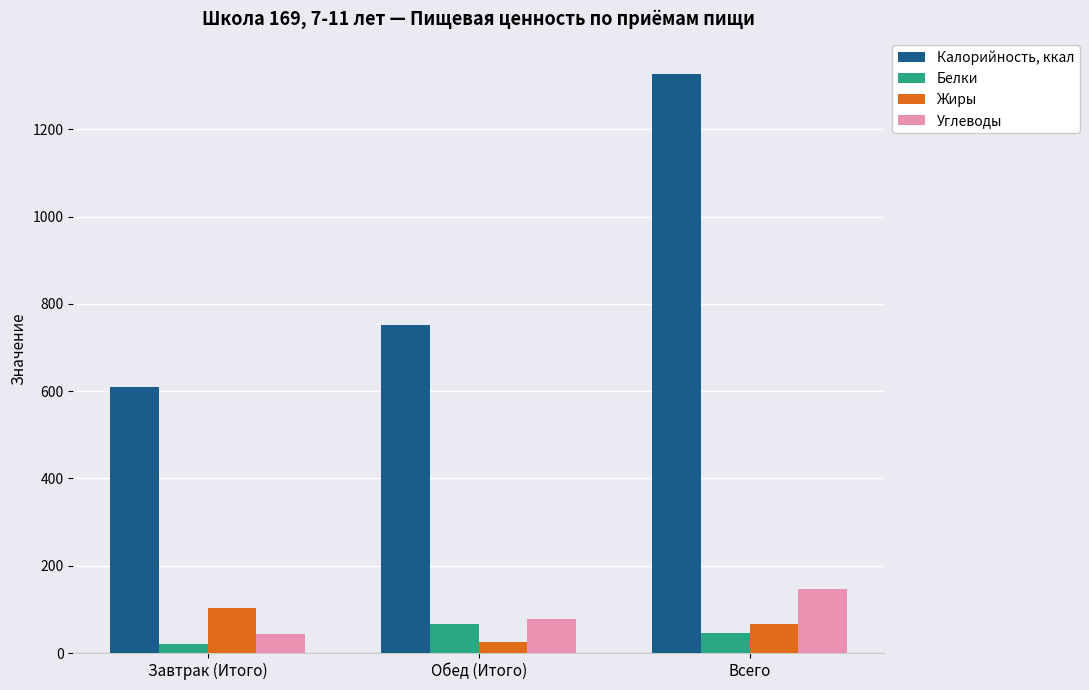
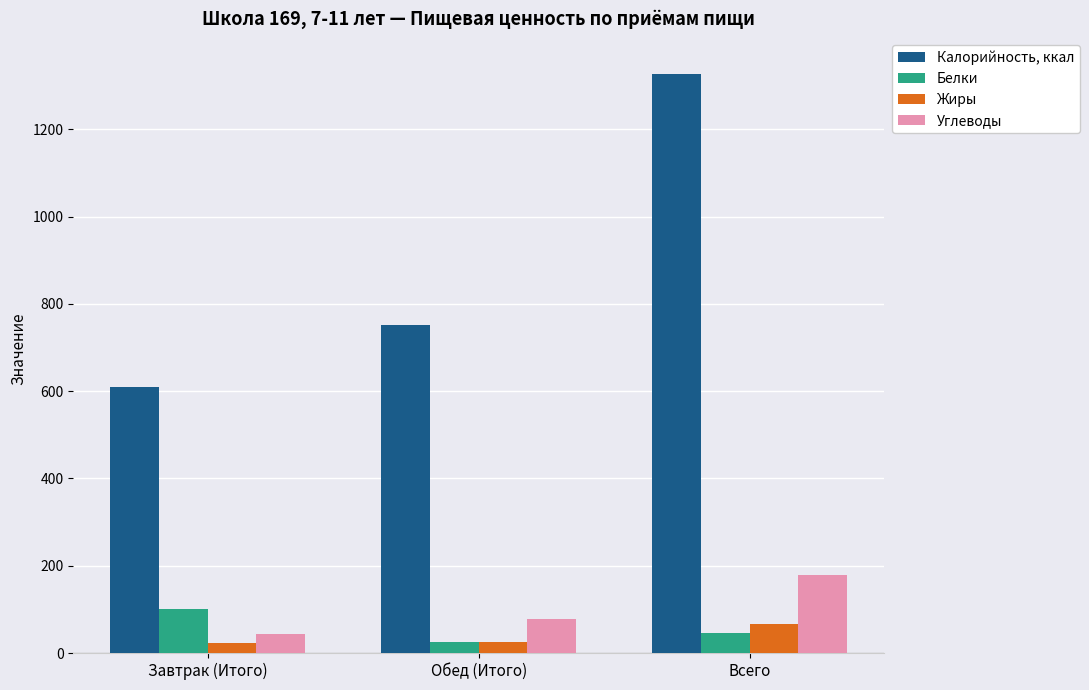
  {
    "Калорийность, ккал": {
      "Завтрак (Итого)": 610,
      "Обед (Итого)": 750,
      "Всего": 1330
    },
    "Белки": {
-     "Завтрак (Итого)": 20,
-     "Обед (Итого)": 70,
+     "Завтрак (Итого)": 100,
+     "Обед (Итого)": 30,
      "Всего": 50
    },
    "Жиры": {
-     "Завтрак (Итого)": 100,
+     "Завтрак (Итого)": 20,
      "Обед (Итого)": 30,
      "Всего": 70
    },
    "Углеводы": {
      "Завтрак (Итого)": 40,
      "Обед (Итого)": 80,
-     "Всего": 150
+     "Всего": 180
    }
  }
